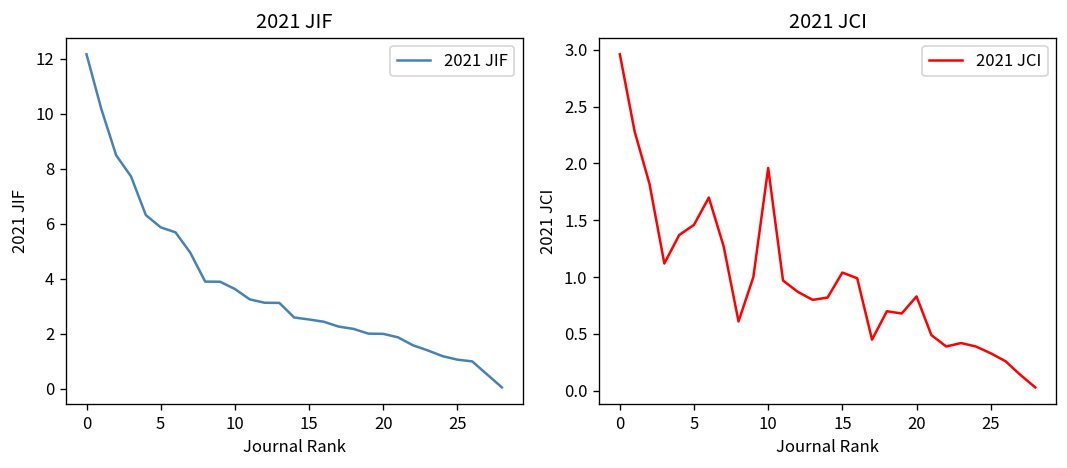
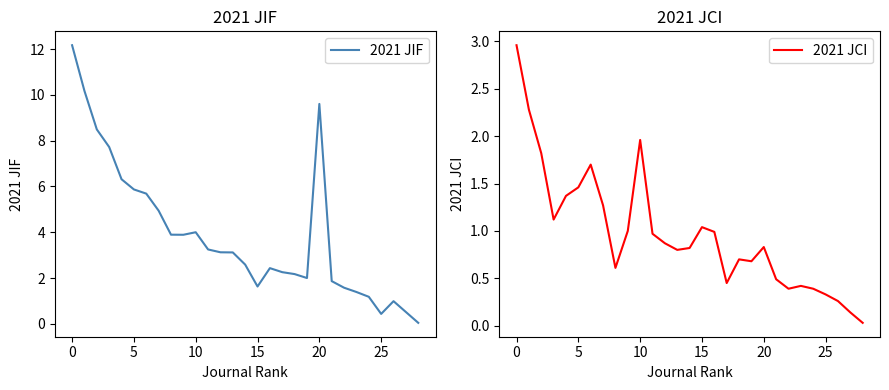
  {
    "2021 JIF": {
      "0": 12.2,
      "5": 5.9,
-     "10": 3.6,
-     "15": 2.5,
-     "20": 2.0,
-     "25": 1.1
+     "10": 4.0,
+     "15": 1.6,
+     "20": 9.6,
+     "25": 0.4
    },
    "2021 JCI": {
      "0": 3.0,
      "5": 1.5,
      "10": 2.0,
      "15": 1.0,
      "20": 0.8,
      "25": 0.3
    }
  }
